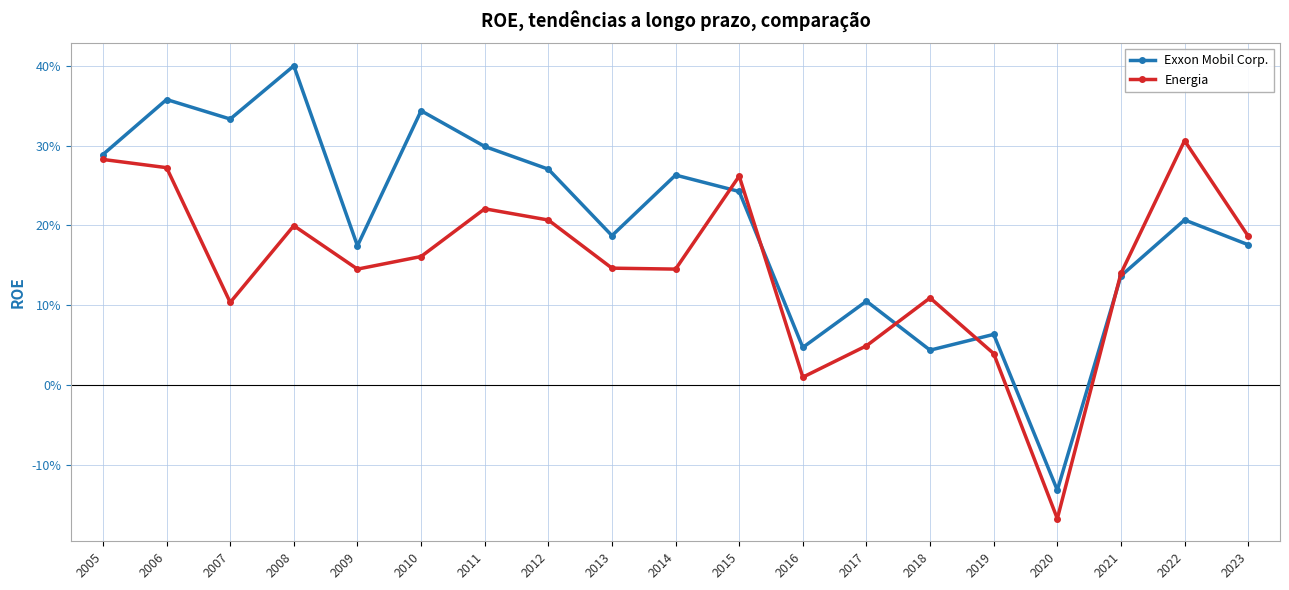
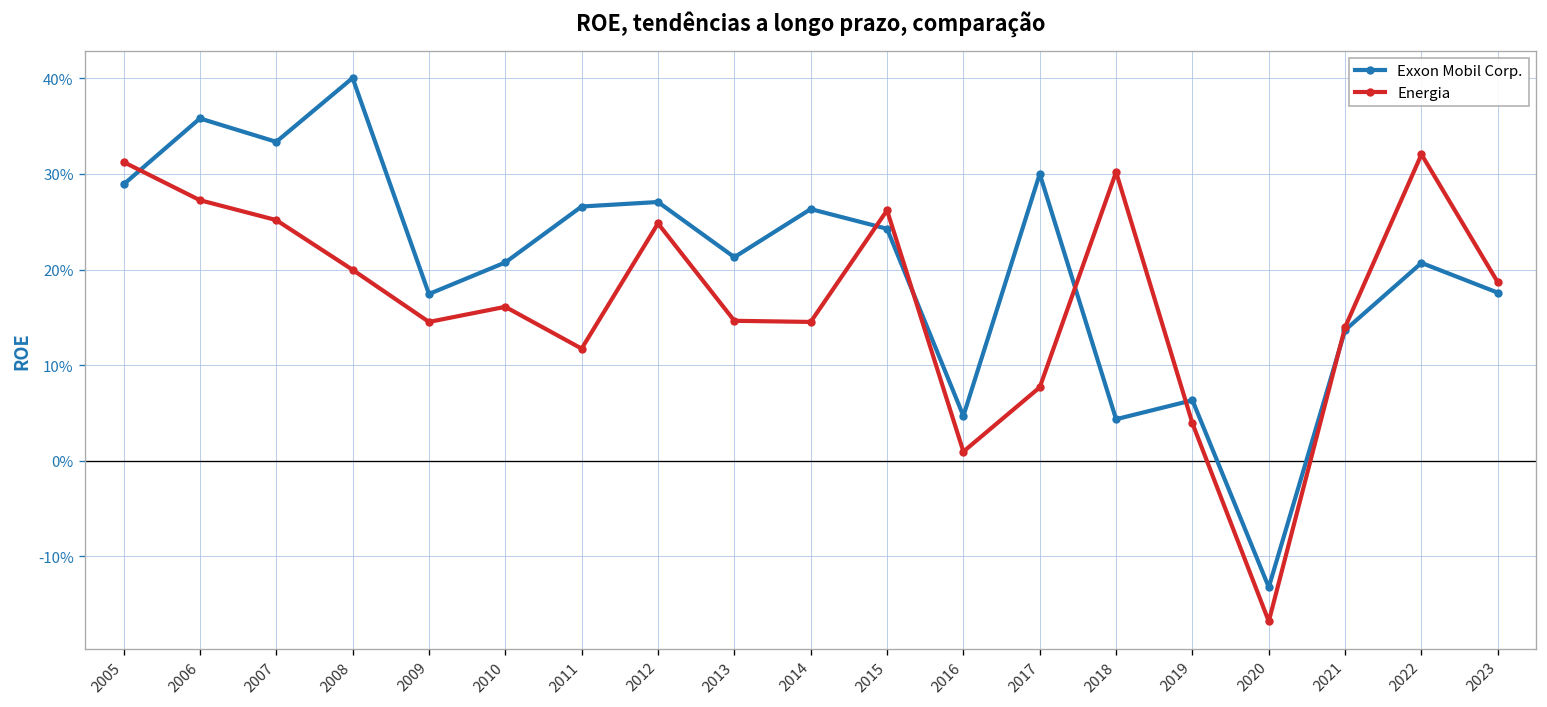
  {
    "Exxon Mobil Corp.": {
      "2005": "29%",
      "2006": "36%",
      "2007": "33%",
      "2008": "40%",
      "2009": "17%",
-     "2010": "34%",
-     "2011": "30%",
+     "2010": "21%",
+     "2011": "27%",
      "2012": "27%",
-     "2013": "19%",
+     "2013": "21%",
      "2014": "26%",
      "2015": "24%",
      "2016": "5%",
-     "2017": "11%",
+     "2017": "30%",
      "2018": "4%",
      "2019": "6%",
      "2020": "-13%",
      "2022": "21%",
      "2023": "18%"
    },
    "Energia": {
-     "2005": "28%",
+     "2005": "31%",
      "2006": "27%",
-     "2007": "10%",
+     "2007": "25%",
      "2008": "20%",
      "2009": "15%",
      "2010": "16%",
-     "2011": "22%",
-     "2012": "21%",
+     "2011": "12%",
+     "2012": "25%",
      "2013": "15%",
      "2014": "15%",
      "2015": "26%",
      "2016": "1%",
-     "2017": "5%",
-     "2018": "11%",
+     "2017": "8%",
+     "2018": "30%",
      "2019": "4%",
      "2020": "-17%",
-     "2022": "31%",
+     "2022": "32%",
      "2023": "19%"
    }
  }
